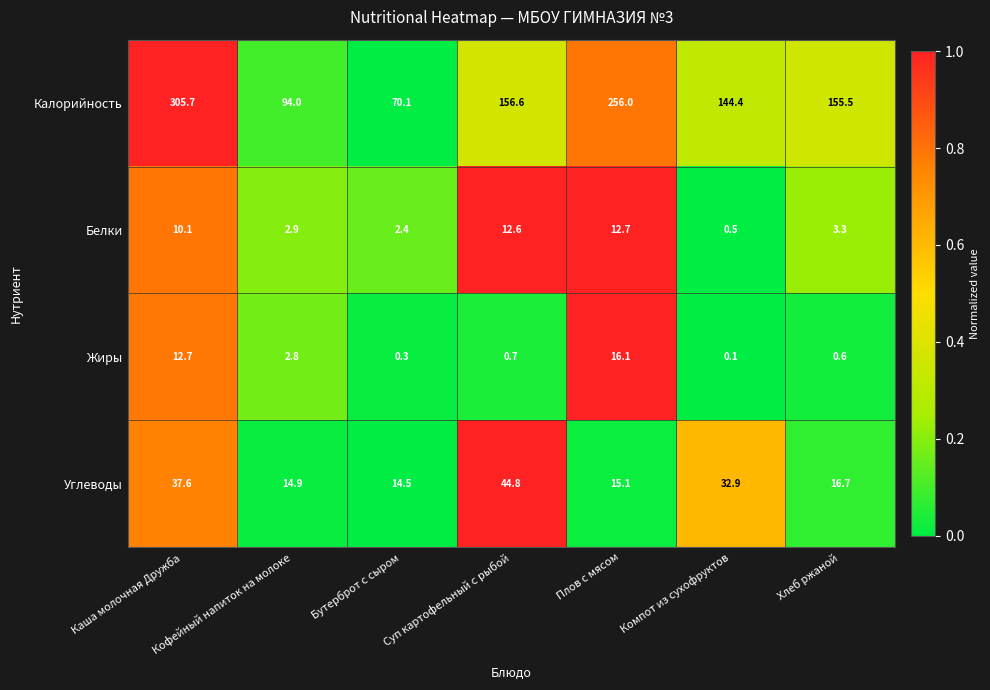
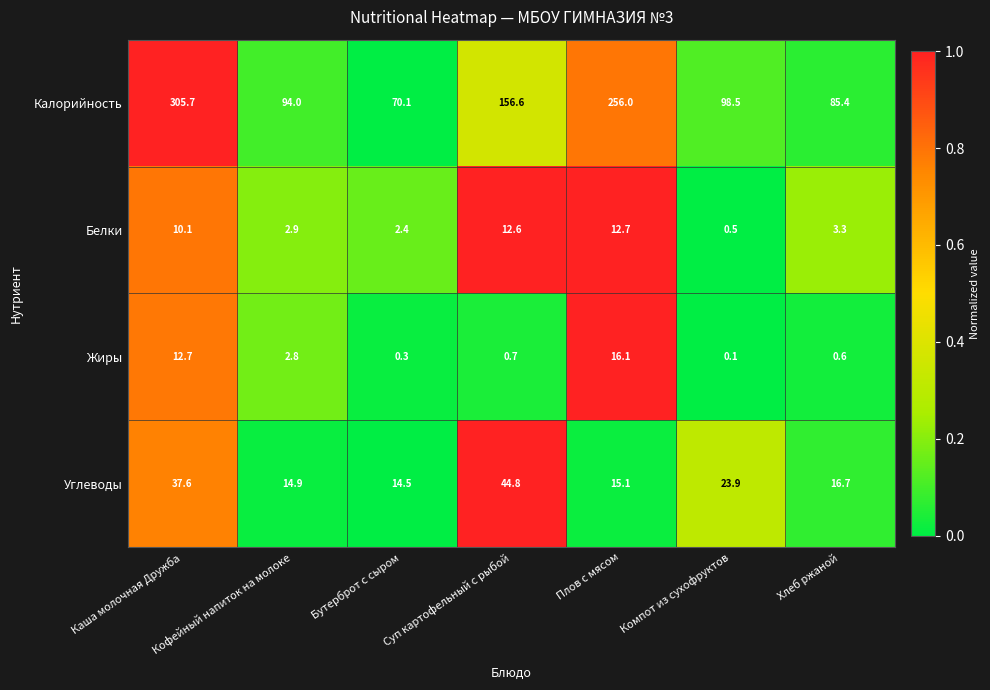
  {
    "Калорийность": {
      "Каша молочная Дружба": 305.7,
      "Кофейный напиток на молоке": 94.0,
      "Бутерброт с сыром": 70.1,
      "Суп картофельный с рыбой": 156.6,
      "Плов с мясом": 256.0,
-     "Компот из сухофруктов": 144.4,
-     "Хлеб ржаной": 155.5
+     "Компот из сухофруктов": 98.5,
+     "Хлеб ржаной": 85.4
    },
    "Белки": {
      "Каша молочная Дружба": 10.1,
      "Кофейный напиток на молоке": 2.9,
      "Бутерброт с сыром": 2.4,
      "Суп картофельный с рыбой": 12.6,
      "Плов с мясом": 12.7,
      "Компот из сухофруктов": 0.5,
      "Хлеб ржаной": 3.3
    },
    "Жиры": {
      "Каша молочная Дружба": 12.7,
      "Кофейный напиток на молоке": 2.8,
      "Бутерброт с сыром": 0.3,
      "Суп картофельный с рыбой": 0.7,
      "Плов с мясом": 16.1,
      "Компот из сухофруктов": 0.1,
      "Хлеб ржаной": 0.6
    },
    "Углеводы": {
      "Каша молочная Дружба": 37.6,
      "Кофейный напиток на молоке": 14.9,
      "Бутерброт с сыром": 14.5,
      "Суп картофельный с рыбой": 44.8,
      "Плов с мясом": 15.1,
-     "Компот из сухофруктов": 32.9,
+     "Компот из сухофруктов": 23.9,
      "Хлеб ржаной": 16.7
    }
  }
